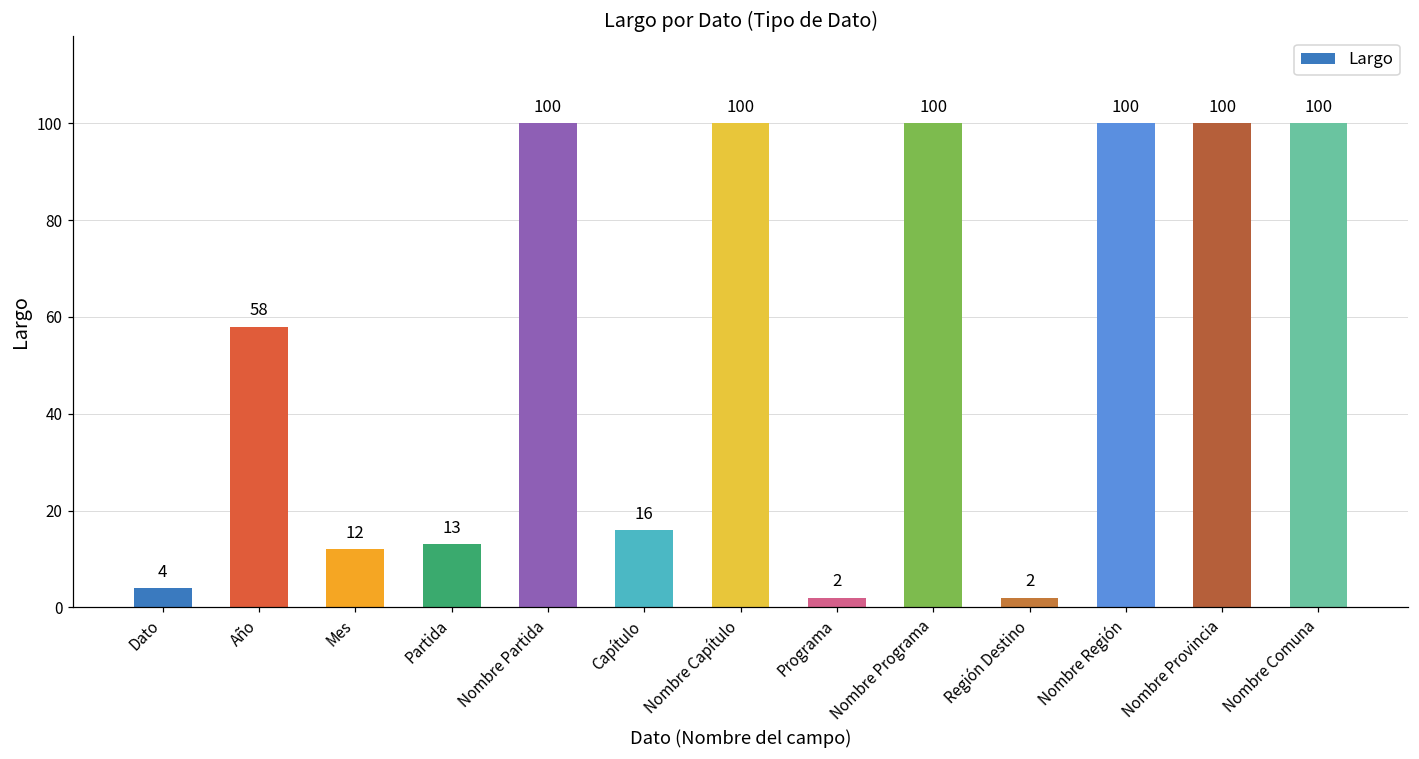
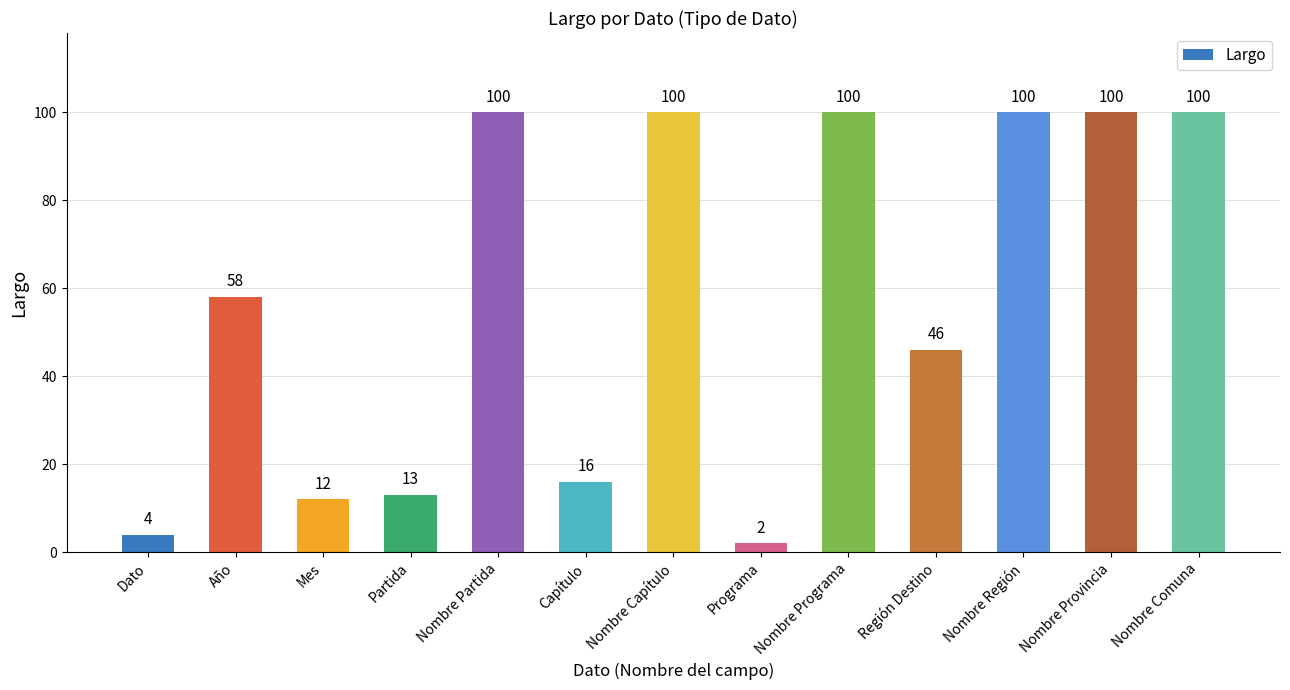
  {
    "Dato": 4,
    "Año": 58,
    "Mes": 12,
    "Partida": 13,
    "Nombre Partida": 100,
    "Capítulo": 16,
    "Nombre Capítulo": 100,
    "Programa": 2,
    "Nombre Programa": 100,
-   "Región Destino": 2,
+   "Región Destino": 46,
    "Nombre Región": 100,
    "Nombre Provincia": 100,
    "Nombre Comuna": 100
  }
